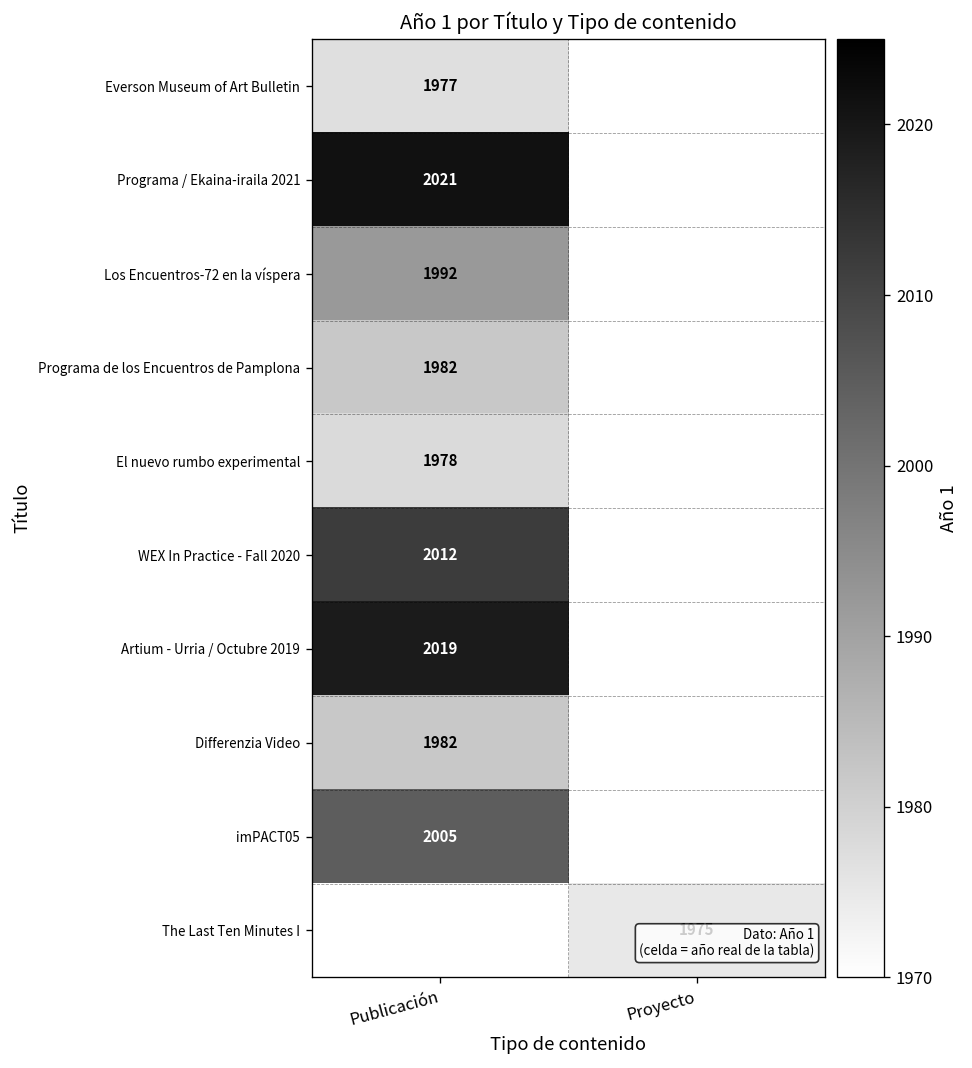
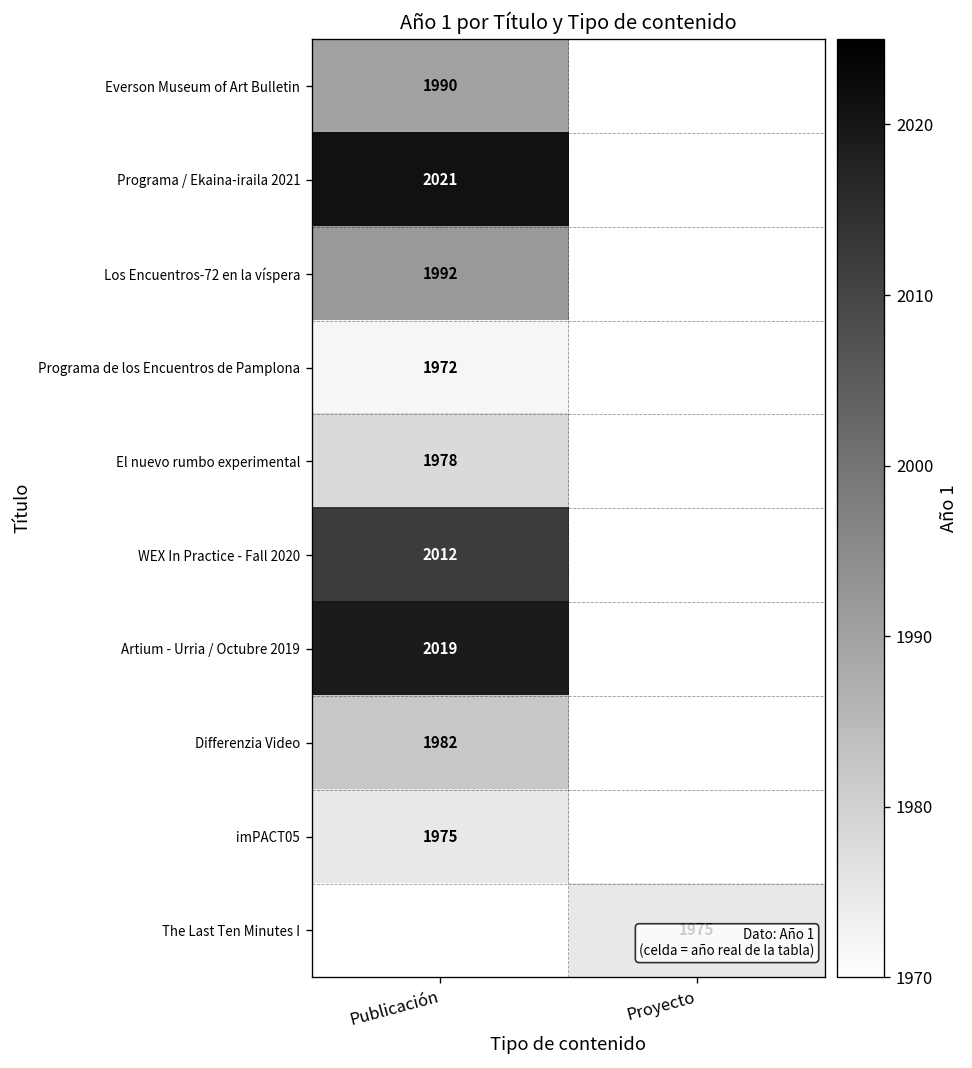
  {
    "Everson Museum of Art Bulletin": {
-     "Publicación": 1977
+     "Publicación": 1990
    },
    "Programa / Ekaina-iraila 2021": {
      "Publicación": 2021
    },
    "Los Encuentros-72 en la víspera": {
      "Publicación": 1992
    },
    "Programa de los Encuentros de Pamplona": {
-     "Publicación": 1982
+     "Publicación": 1972
    },
    "El nuevo rumbo experimental": {
      "Publicación": 1978
    },
    "WEX In Practice - Fall 2020": {
      "Publicación": 2012
    },
    "Artium - Urria / Octubre 2019": {
      "Publicación": 2019
    },
    "Differenzia Video": {
      "Publicación": 1982
    },
    "imPACT05": {
-     "Publicación": 2005
+     "Publicación": 1975
    }
  }
